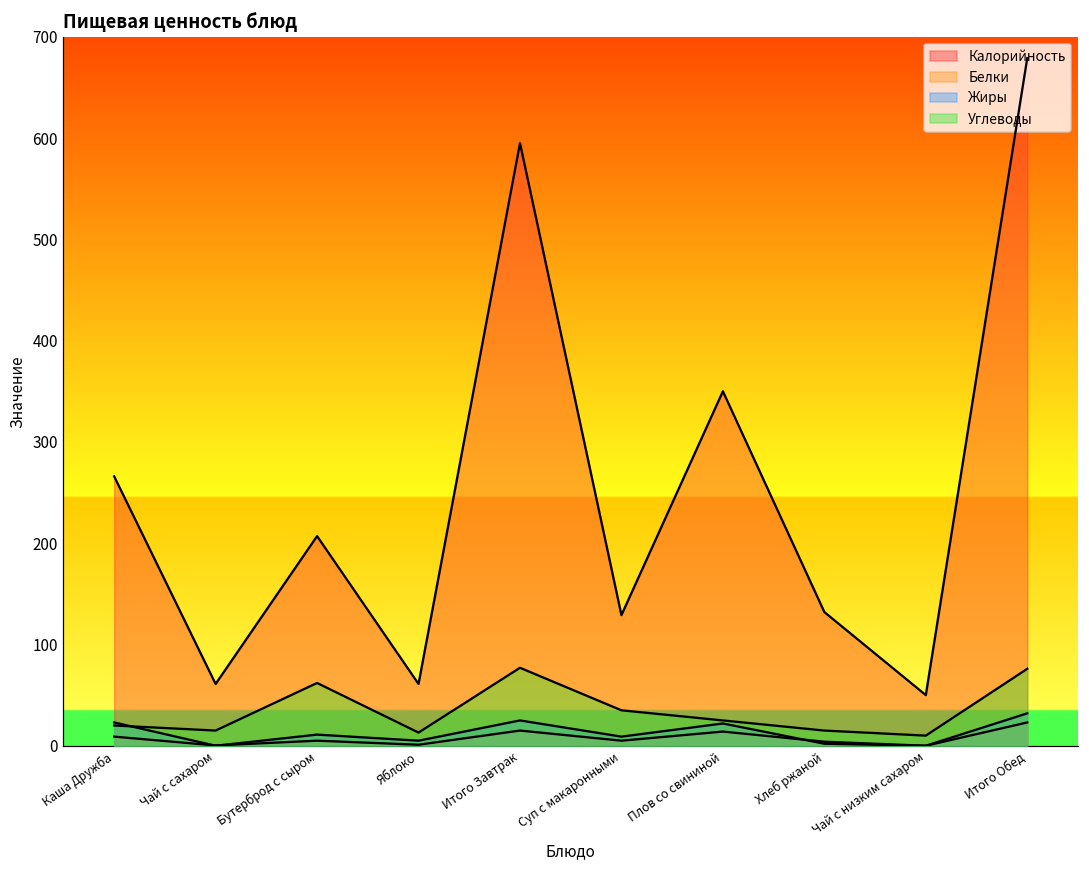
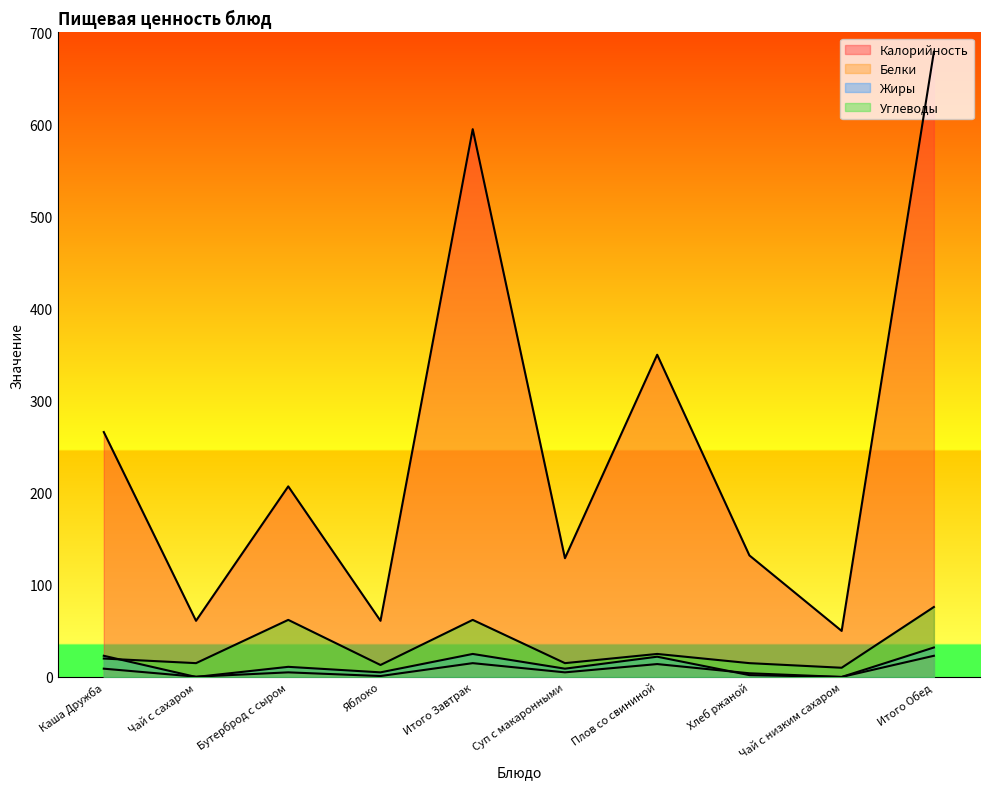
  {
    "Калорийность": {
      "Каша Дружба": 270,
      "Чай с сахаром": 60,
      "Бутерброд с сыром": 210,
      "Яблоко": 60,
      "Итого Завтрак": 600,
      "Суп с макаронными": 130,
      "Плов со свининой": 350,
      "Хлеб ржаной": 130,
      "Чай с низким сахаром": 50
    },
    "Белки": {
      "Каша Дружба": 10,
      "Бутерброд с сыром": 10,
      "Яблоко": 0,
      "Итого Завтрак": 20,
      "Суп с макаронными": 10,
      "Плов со свининой": 10,
      "Итого Обед": 20
    },
    "Жиры": {
      "Каша Дружба": 20,
      "Бутерброд с сыром": 10,
      "Яблоко": 10,
      "Итого Завтрак": 30,
      "Суп с макаронными": 10,
      "Плов со свининой": 20,
      "Итого Обед": 30
    },
    "Углеводы": {
      "Каша Дружба": 20,
      "Чай с сахаром": 20,
      "Бутерброд с сыром": 60,
      "Яблоко": 10,
-     "Итого Завтрак": 80,
-     "Суп с макаронными": 40,
+     "Итого Завтрак": 60,
+     "Суп с макаронными": 20,
      "Плов со свининой": 30,
      "Хлеб ржаной": 20,
      "Чай с низким сахаром": 10,
      "Итого Обед": 80
    }
  }
